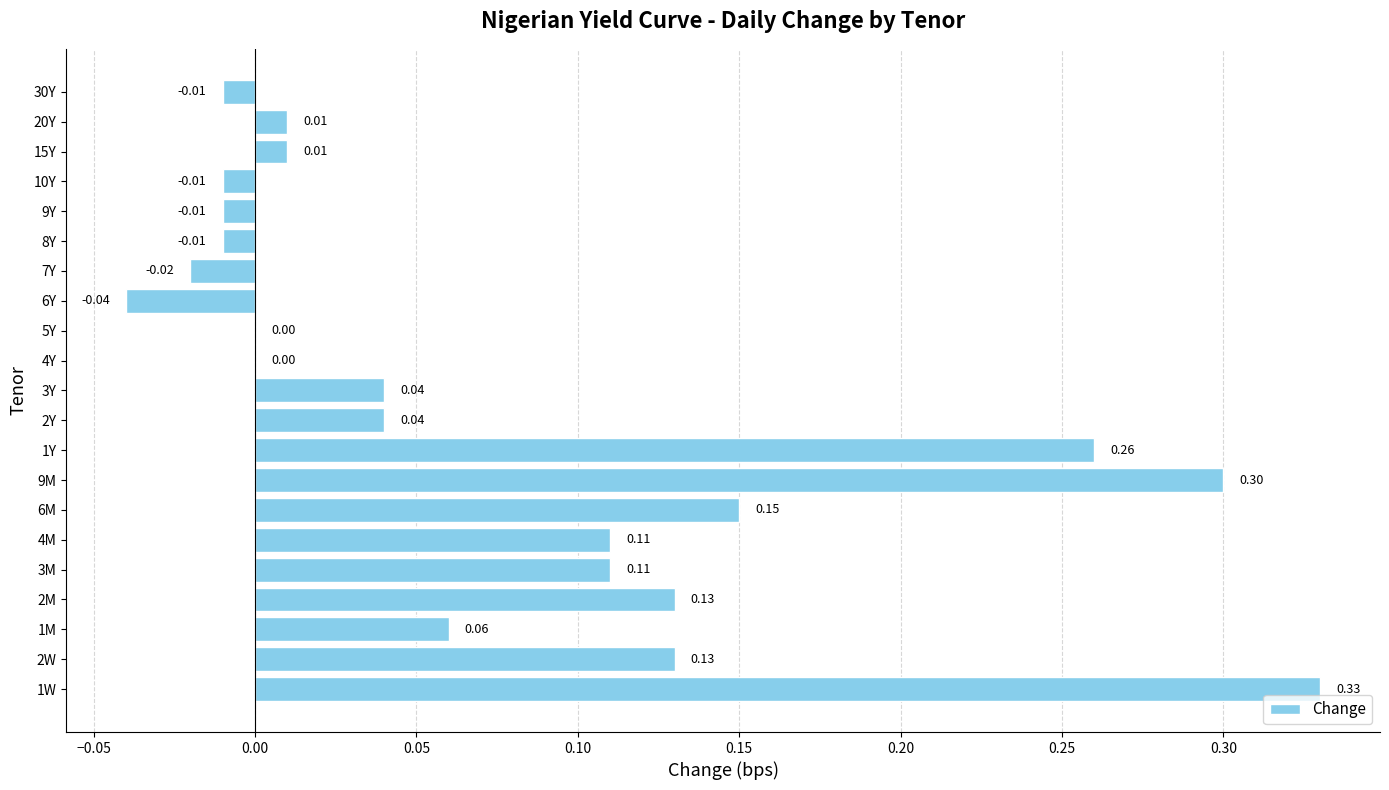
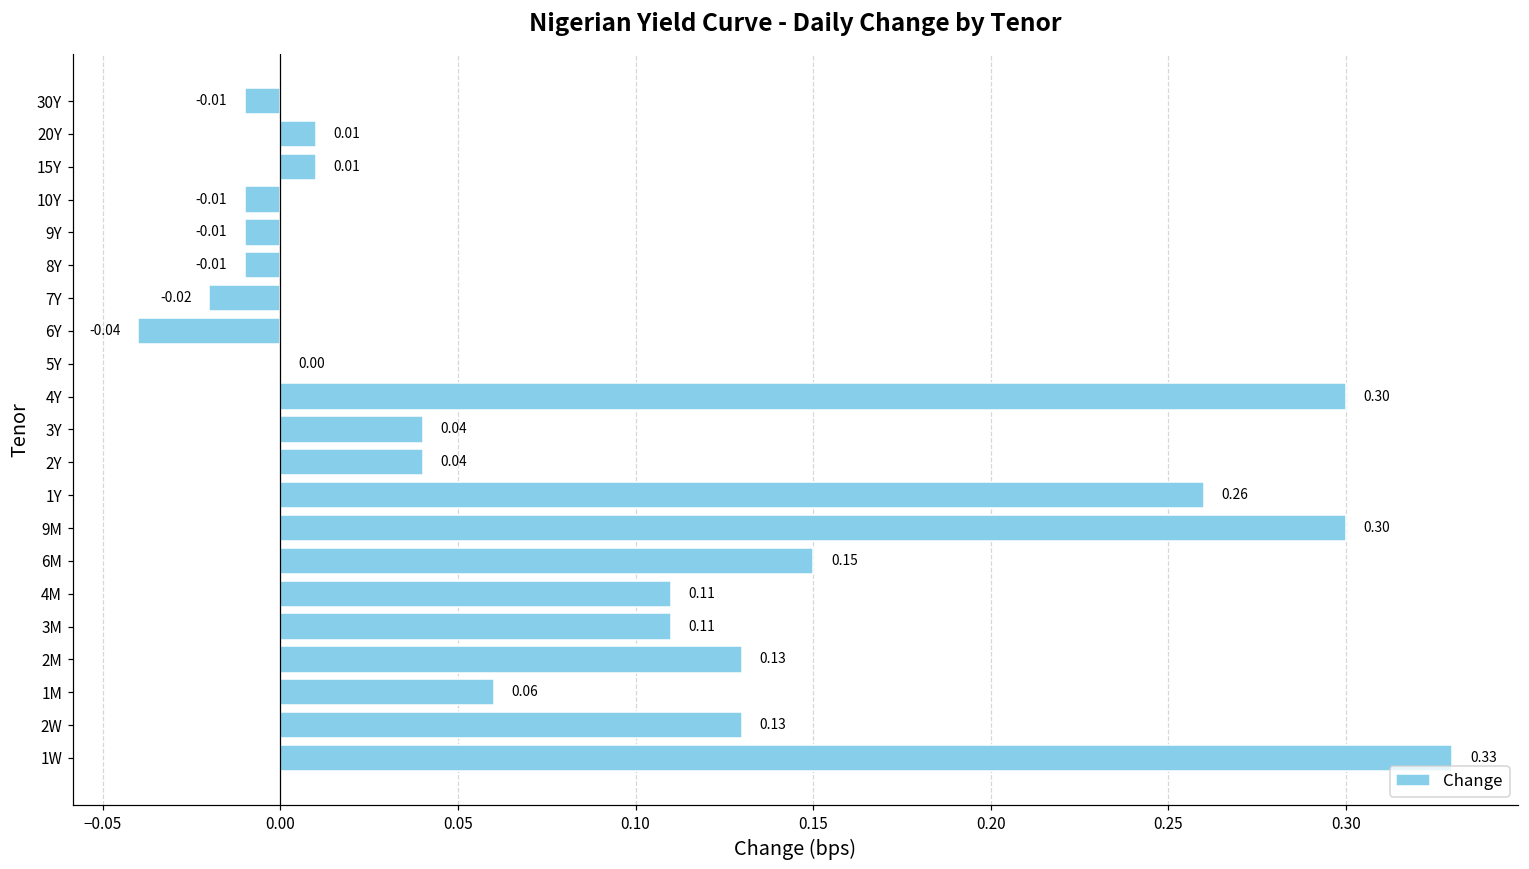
  {
    "30Y": -0.01,
    "20Y": 0.01,
    "15Y": 0.01,
    "10Y": -0.01,
    "9Y": -0.01,
    "8Y": -0.01,
    "7Y": -0.02,
    "6Y": -0.04,
    "5Y": 0.00,
-   "4Y": 0.00,
+   "4Y": 0.30,
    "3Y": 0.04,
    "2Y": 0.04,
    "1Y": 0.26,
    "9M": 0.30,
    "6M": 0.15,
    "4M": 0.11,
    "3M": 0.11,
    "2M": 0.13,
    "1M": 0.06,
    "2W": 0.13
  }
